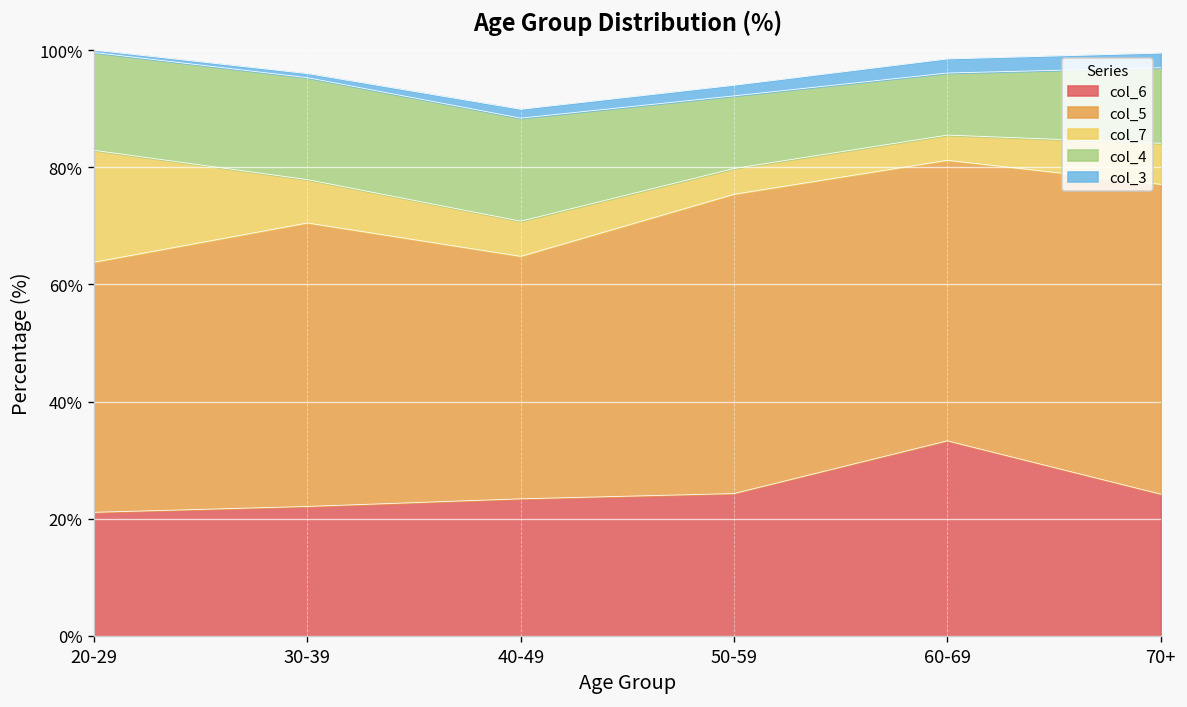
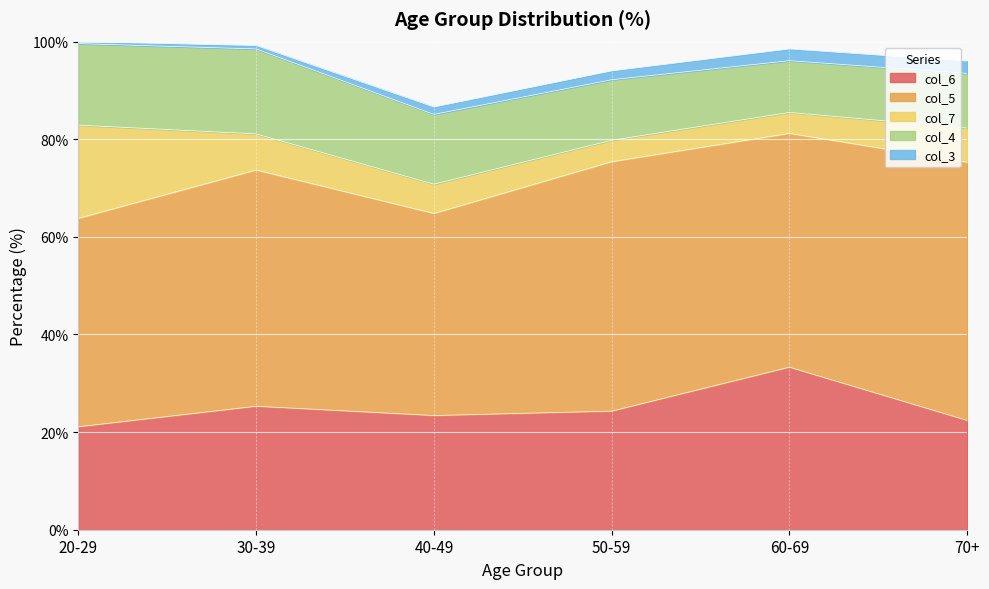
  {
    "col_6": {
      "20-29": "21%",
-     "30-39": "22%",
+     "30-39": "25%",
      "40-49": "23%",
      "50-59": "24%",
      "60-69": "33%",
-     "70+": "24%"
+     "70+": "22%"
    },
    "col_4": {
      "30-39": "17%",
-     "40-49": "18%",
+     "40-49": "14%",
      "50-59": "12%",
      "60-69": "11%",
-     "70+": "13%"
+     "70+": "11%"
    },
    "col_3": {
      "30-39": "1%",
      "40-49": "2%",
      "50-59": "2%",
      "60-69": "2%",
      "70+": "3%"
    }
  }
